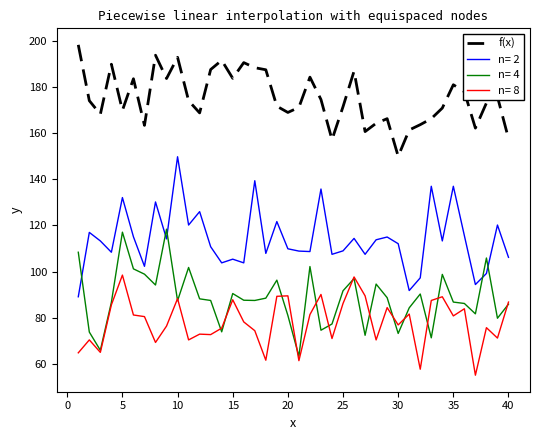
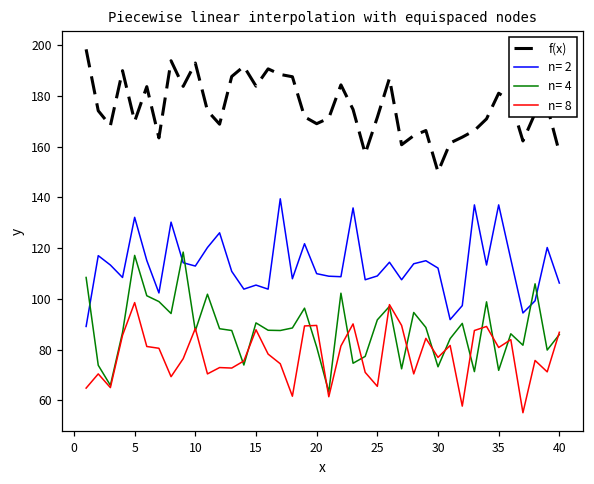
  {
    "f(x)": {
      "5": 170,
      "10": 193,
      "15": 184,
      "20": 169,
      "25": 172,
      "30": 150,
      "35": 181,
      "40": 158
    },
    "n= 2": {
      "5": 132,
-     "10": 150,
+     "10": 113,
      "15": 105,
      "20": 110,
      "25": 109,
      "30": 112,
      "35": 137,
      "40": 106
    },
    "n= 4": {
      "5": 117,
      "15": 91,
      "20": 81,
      "25": 92,
      "30": 73,
-     "35": 87
+     "35": 72
    },
    "n= 8": {
      "5": 99,
      "15": 88,
      "20": 90,
-     "25": 86,
+     "25": 66,
      "30": 77,
      "35": 81
    }
  }
